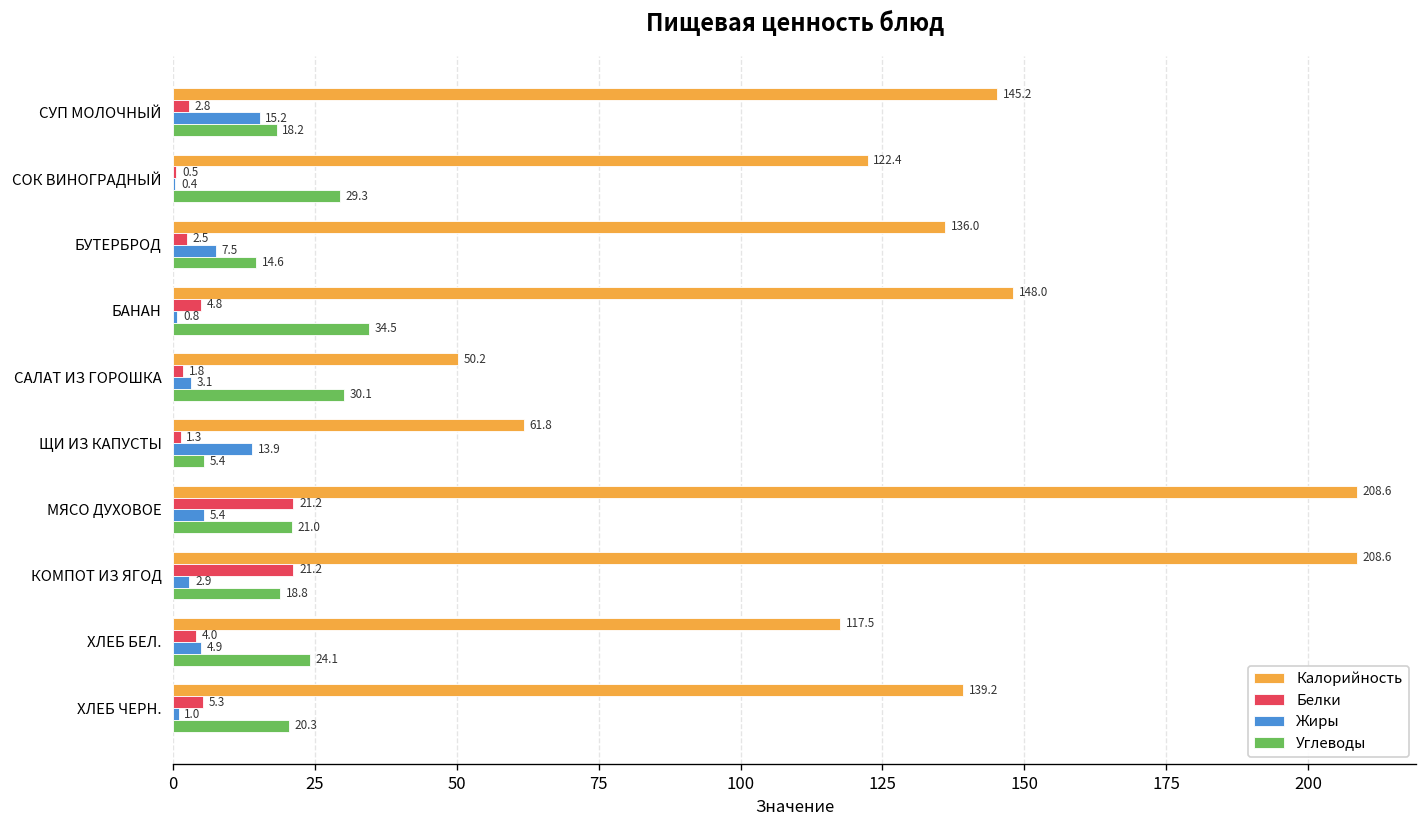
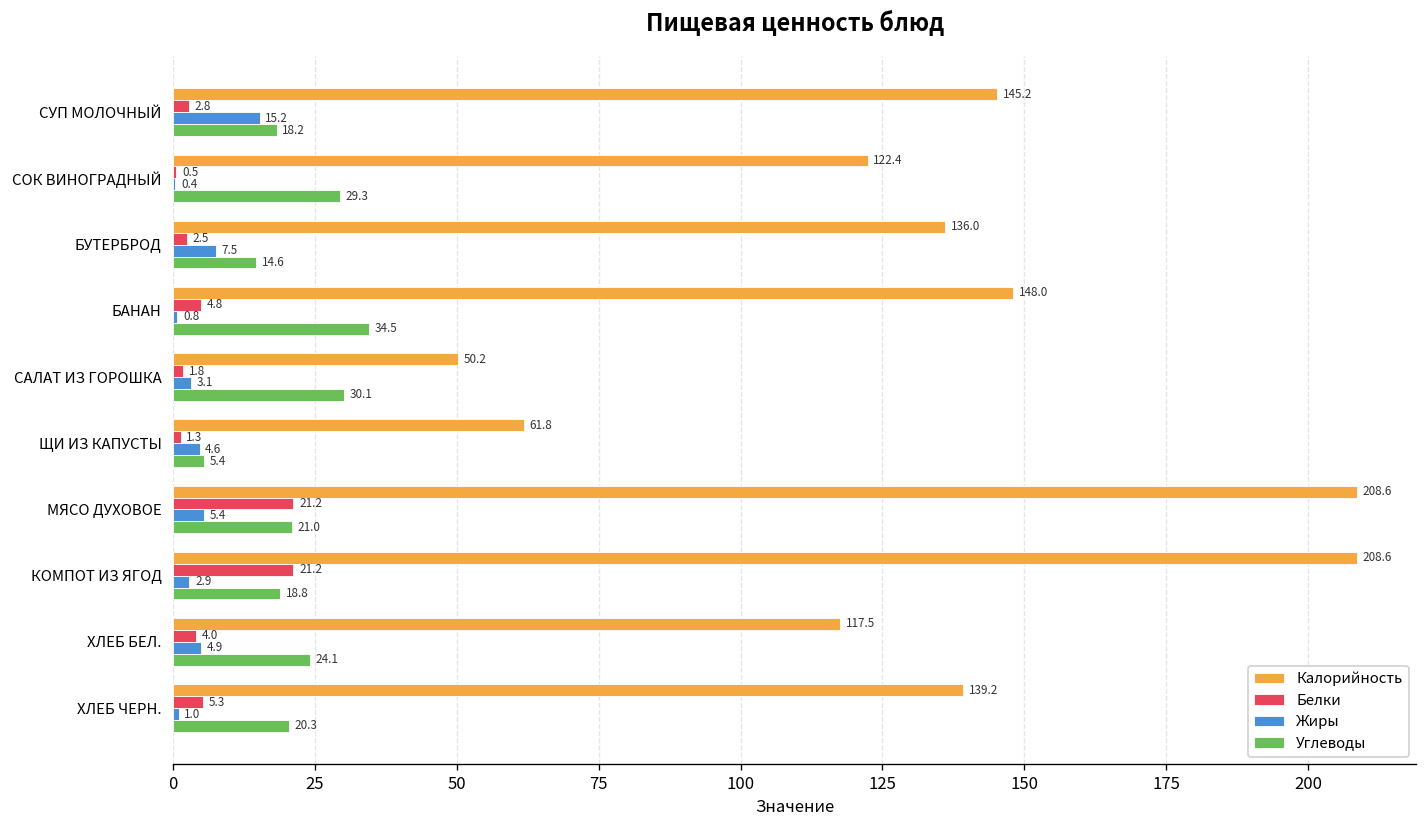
  {
    "Калорийность": {
      "СУП МОЛОЧНЫЙ": 145.2,
      "СОК ВИНОГРАДНЫЙ": 122.4,
      "БУТЕРБРОД": 136.0,
      "БАНАН": 148.0,
      "САЛАТ ИЗ ГОРОШКА": 50.2,
      "ЩИ ИЗ КАПУСТЫ": 61.8,
      "МЯСО ДУХОВОЕ": 208.6,
      "КОМПОТ ИЗ ЯГОД": 208.6,
      "ХЛЕБ БЕЛ.": 117.5,
      "ХЛЕБ ЧЕРН.": 139.2
    },
    "Белки": {
      "СУП МОЛОЧНЫЙ": 2.8,
      "СОК ВИНОГРАДНЫЙ": 0.5,
      "БУТЕРБРОД": 2.5,
      "БАНАН": 4.8,
      "САЛАТ ИЗ ГОРОШКА": 1.8,
      "ЩИ ИЗ КАПУСТЫ": 1.3,
      "МЯСО ДУХОВОЕ": 21.2,
      "КОМПОТ ИЗ ЯГОД": 21.2,
      "ХЛЕБ БЕЛ.": 4.0,
      "ХЛЕБ ЧЕРН.": 5.3
    },
    "Жиры": {
      "СУП МОЛОЧНЫЙ": 15.2,
      "СОК ВИНОГРАДНЫЙ": 0.4,
      "БУТЕРБРОД": 7.5,
      "БАНАН": 0.8,
      "САЛАТ ИЗ ГОРОШКА": 3.1,
-     "ЩИ ИЗ КАПУСТЫ": 13.9,
+     "ЩИ ИЗ КАПУСТЫ": 4.6,
      "МЯСО ДУХОВОЕ": 5.4,
      "КОМПОТ ИЗ ЯГОД": 2.9,
      "ХЛЕБ БЕЛ.": 4.9,
      "ХЛЕБ ЧЕРН.": 1.0
    },
    "Углеводы": {
      "СУП МОЛОЧНЫЙ": 18.2,
      "СОК ВИНОГРАДНЫЙ": 29.3,
      "БУТЕРБРОД": 14.6,
      "БАНАН": 34.5,
      "САЛАТ ИЗ ГОРОШКА": 30.1,
      "ЩИ ИЗ КАПУСТЫ": 5.4,
      "МЯСО ДУХОВОЕ": 21.0,
      "КОМПОТ ИЗ ЯГОД": 18.8,
      "ХЛЕБ БЕЛ.": 24.1,
      "ХЛЕБ ЧЕРН.": 20.3
    }
  }
